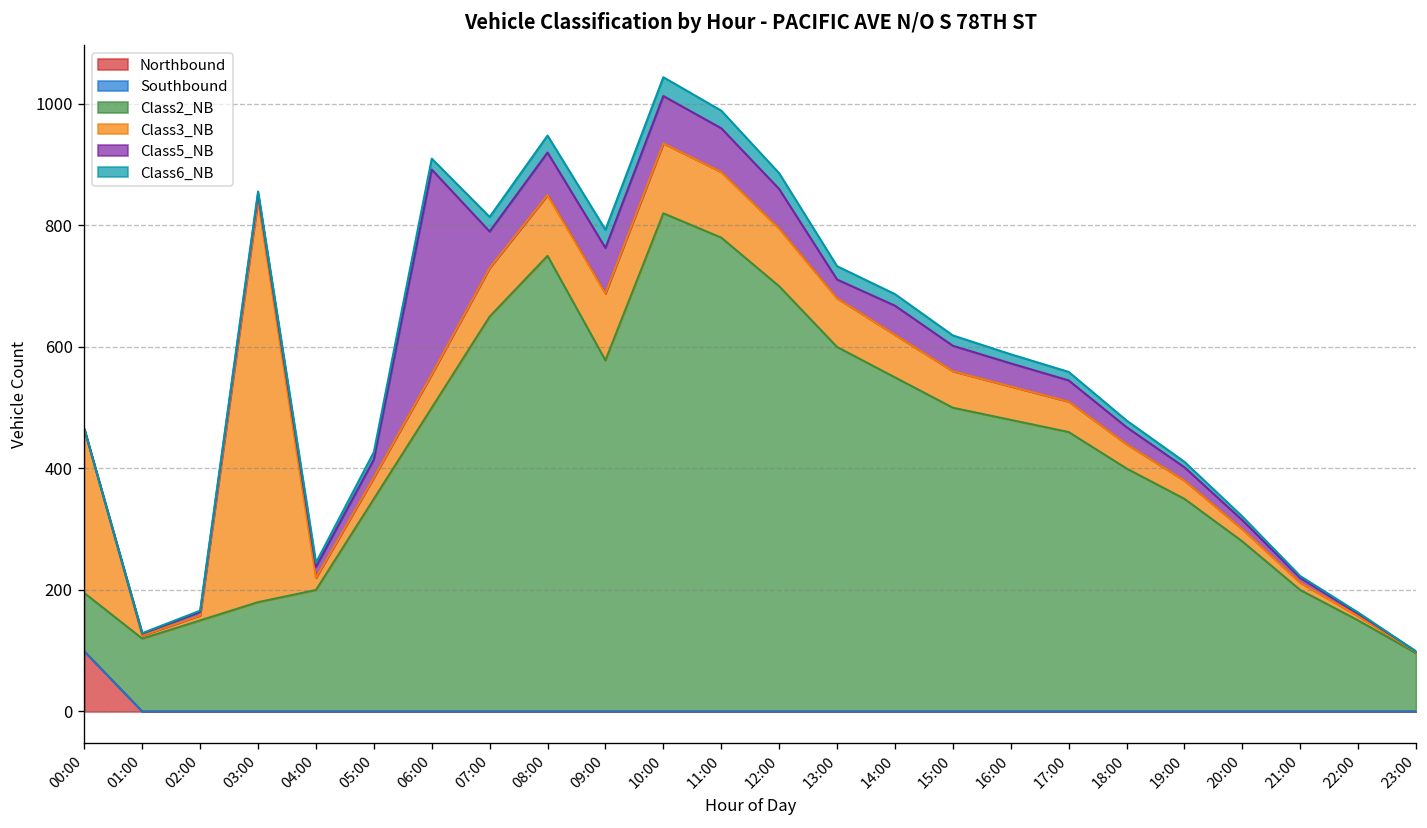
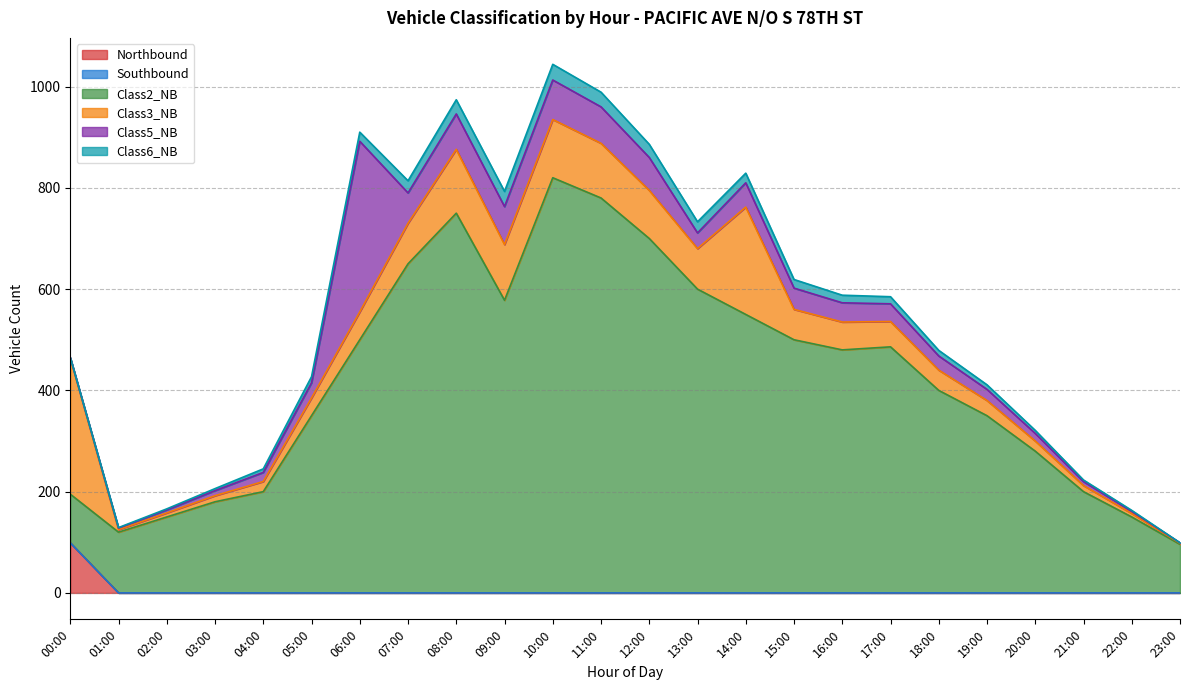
  {
    "Class2_NB": {
      "00:00": 100,
      "01:00": 120,
      "02:00": 150,
      "03:00": 180,
      "04:00": 200,
      "05:00": 350,
      "06:00": 500,
      "07:00": 650,
      "08:00": 750,
      "09:00": 580,
      "10:00": 820,
      "11:00": 780,
      "12:00": 700,
      "13:00": 600,
      "14:00": 550,
      "15:00": 500,
      "16:00": 480,
-     "17:00": 460,
+     "17:00": 490,
      "18:00": 400,
      "19:00": 350,
      "20:00": 280,
      "21:00": 200,
      "22:00": 150
    },
    "Class3_NB": {
      "02:00": 10,
-     "03:00": 660,
+     "03:00": 10,
      "04:00": 20,
      "05:00": 40,
      "06:00": 60,
      "07:00": 80,
-     "08:00": 100,
+     "08:00": 130,
      "09:00": 110,
      "10:00": 120,
      "11:00": 110,
      "12:00": 100,
      "13:00": 80,
-     "14:00": 70,
+     "14:00": 210,
      "15:00": 60,
      "16:00": 60,
      "17:00": 50,
      "18:00": 40,
      "19:00": 30,
      "20:00": 20,
      "21:00": 10
    },
    "Class5_NB": {
      "04:00": 20,
      "05:00": 30,
      "06:00": 340,
      "07:00": 60,
      "08:00": 70,
      "09:00": 80,
      "10:00": 80,
      "11:00": 70,
      "12:00": 70,
      "13:00": 30,
      "14:00": 50,
      "15:00": 40,
      "16:00": 40,
      "17:00": 40,
      "18:00": 30,
      "19:00": 20,
      "20:00": 20
    }
  }
